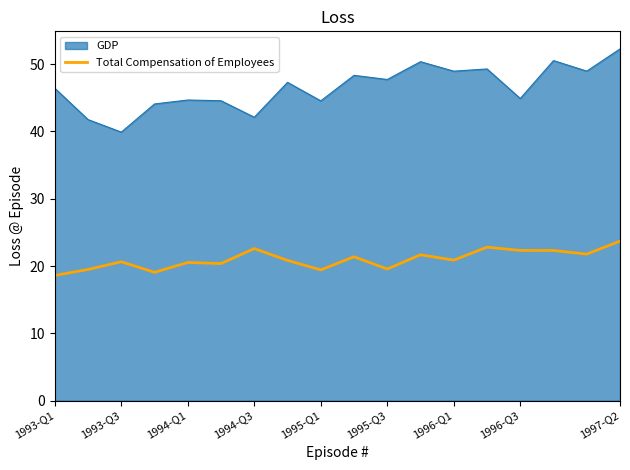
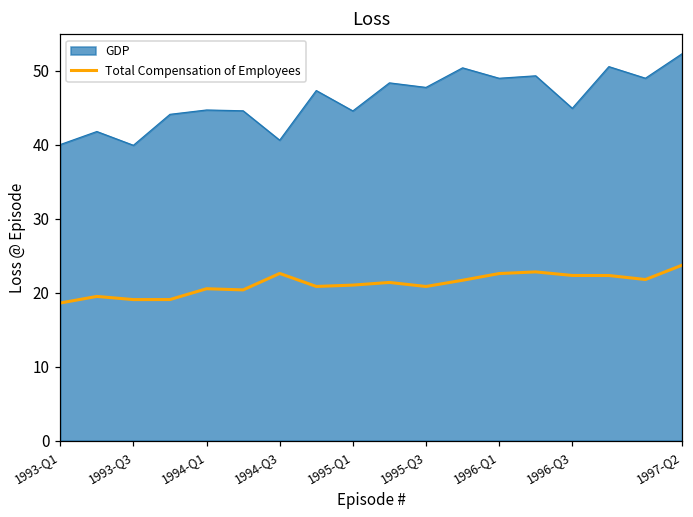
  {
    "GDP": {
-     "1993-Q1": 46,
+     "1993-Q1": 40,
      "1993-Q3": 40,
      "1994-Q1": 45,
-     "1994-Q3": 42,
+     "1994-Q3": 41,
      "1995-Q1": 45,
      "1995-Q3": 48,
      "1996-Q1": 49,
      "1996-Q3": 45,
      "1997-Q2": 52
    },
    "Total Compensation of Employees": {
      "1993-Q1": 19,
-     "1993-Q3": 21,
+     "1993-Q3": 19,
      "1994-Q1": 21,
      "1994-Q3": 23,
-     "1995-Q1": 19,
-     "1995-Q3": 20,
-     "1996-Q1": 21,
+     "1995-Q1": 21,
+     "1995-Q3": 21,
+     "1996-Q1": 23,
      "1996-Q3": 22,
      "1997-Q2": 24
    }
  }
